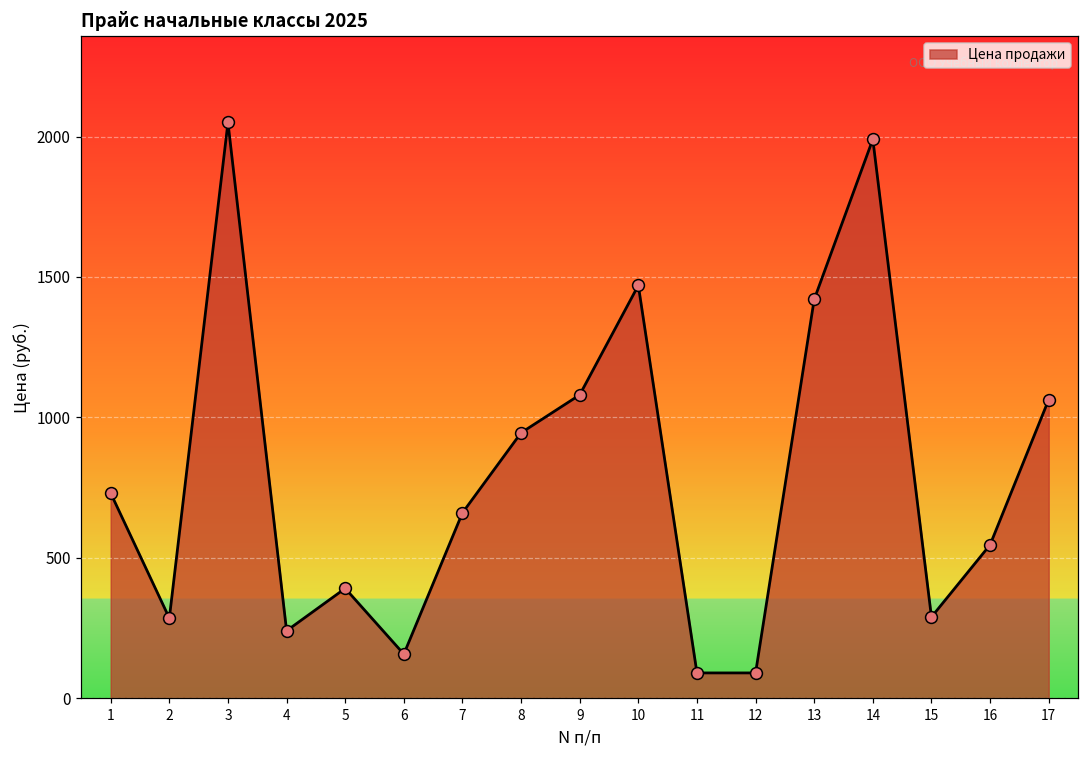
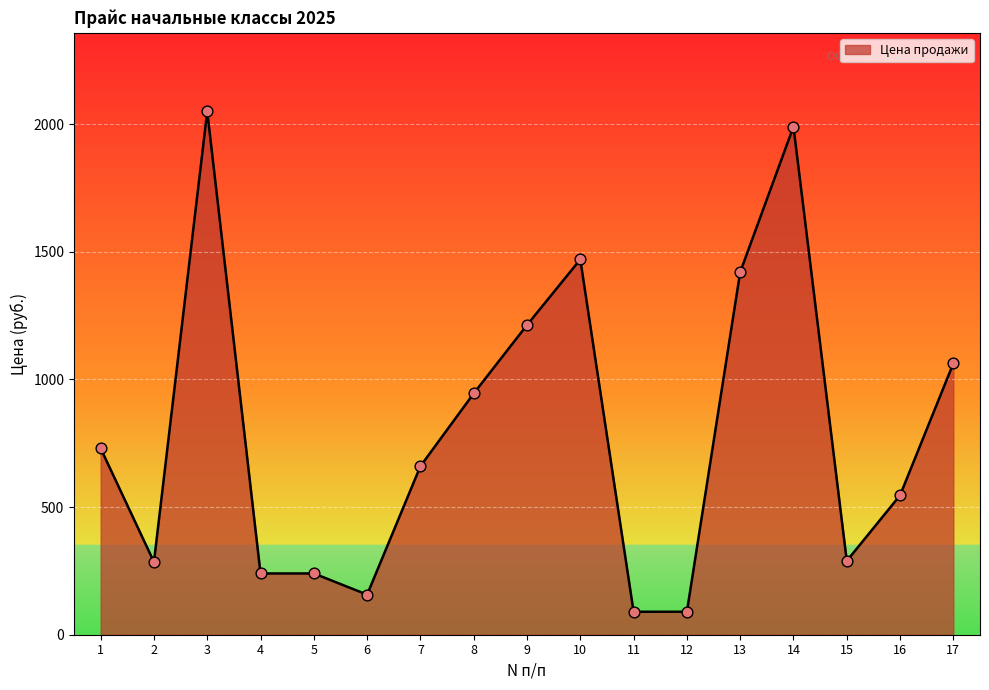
  {
    "1": 730,
    "2": 290,
    "3": 2050,
    "4": 240,
-   "5": 390,
+   "5": 240,
    "6": 160,
    "7": 660,
    "8": 950,
-   "9": 1080,
+   "9": 1210,
    "10": 1470,
    "11": 90,
    "12": 90,
    "13": 1420,
    "14": 1990,
    "15": 290,
    "16": 550,
    "17": 1060
  }
